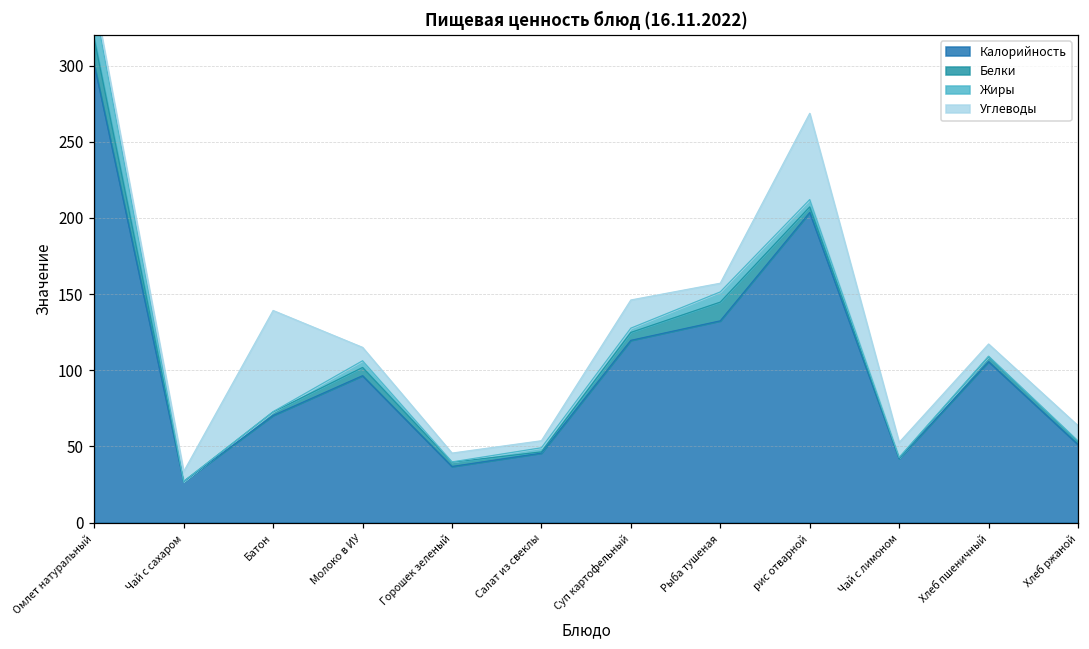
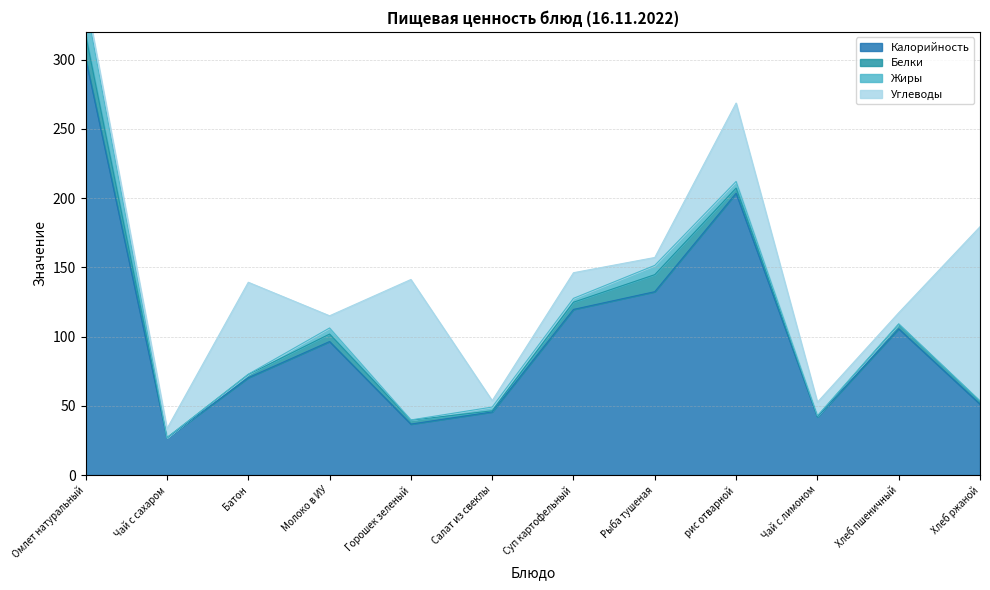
  {
    "Жиры": {
      "Молоко в ИУ": 4,
      "Салат из свеклы": 3,
      "Суп картофельный": 3,
      "Рыба тушеная": 7,
      "рис отварной": 5
    },
    "Углеводы": {
      "Чай с сахаром": 7,
      "Батон": 66,
      "Молоко в ИУ": 9,
-     "Горошек зеленый": 6,
+     "Горошек зеленый": 101,
      "Салат из свеклы": 5,
      "Суп картофельный": 19,
      "Рыба тушеная": 6,
      "рис отварной": 57,
      "Чай с лимоном": 10,
      "Хлеб пшеничный": 8,
-     "Хлеб ржаной": 10
+     "Хлеб ржаной": 126
    }
  }
